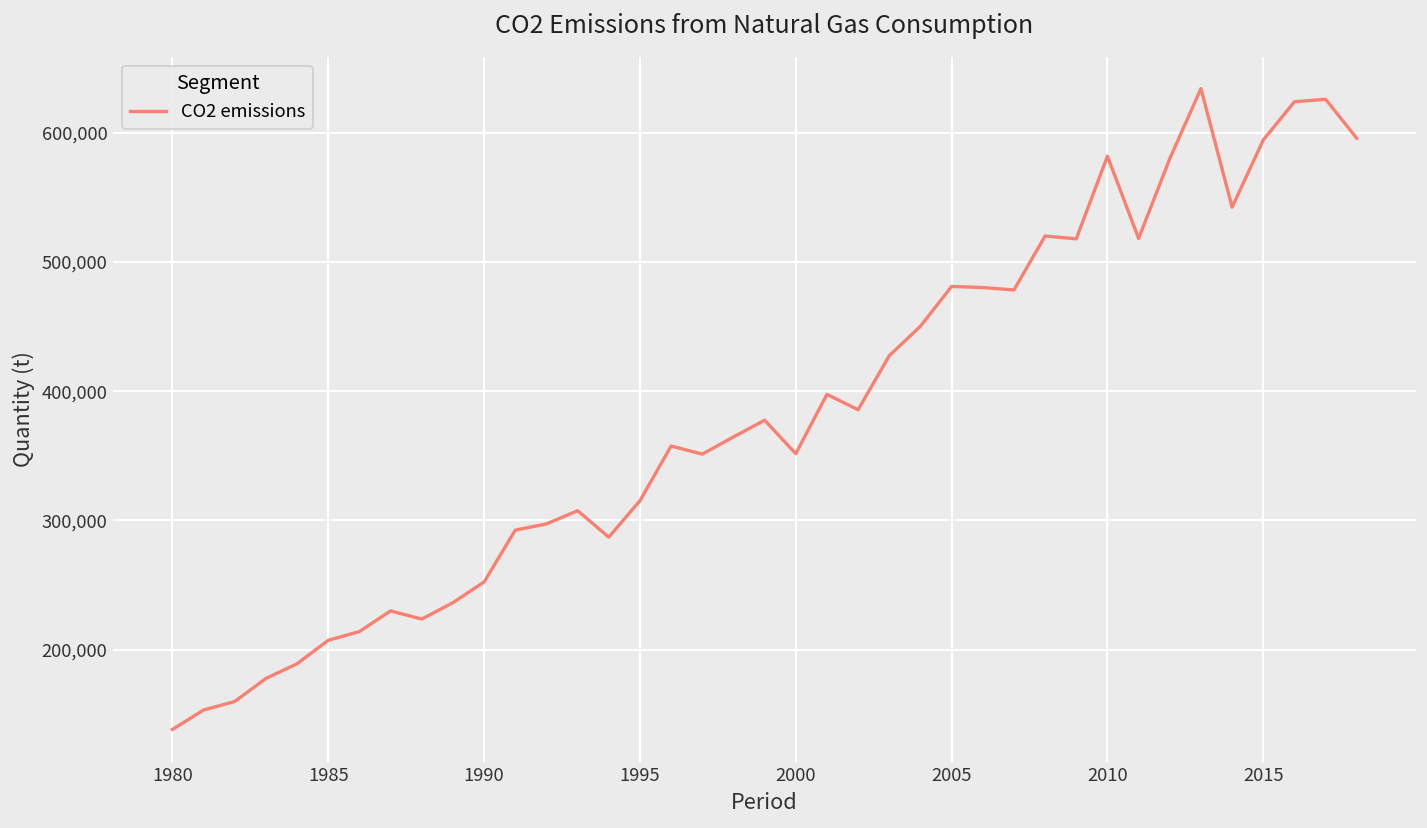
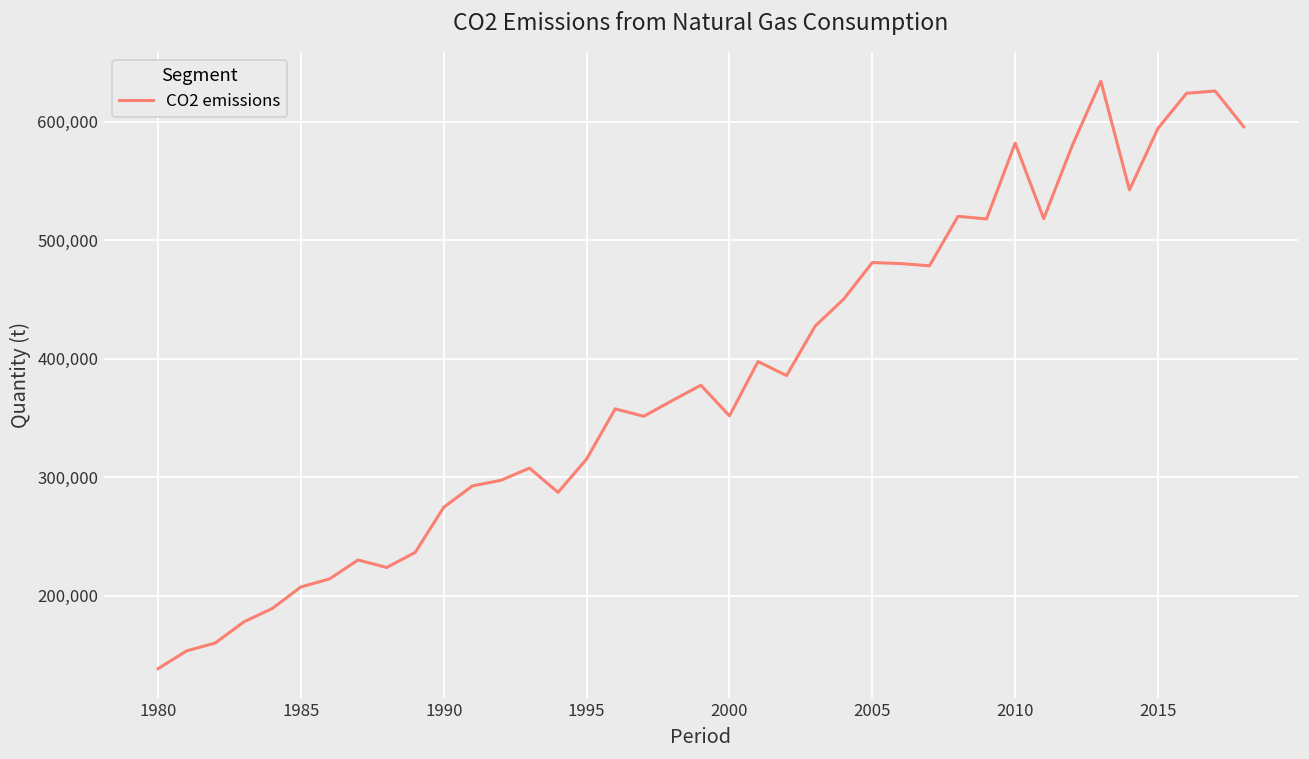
  {
    "1980": "138,000",
    "1985": "207,000",
-   "1990": "252,000",
+   "1990": "275,000",
    "1995": "315,000",
    "2000": "352,000",
    "2005": "481,000",
    "2010": "582,000",
    "2015": "595,000"
  }
